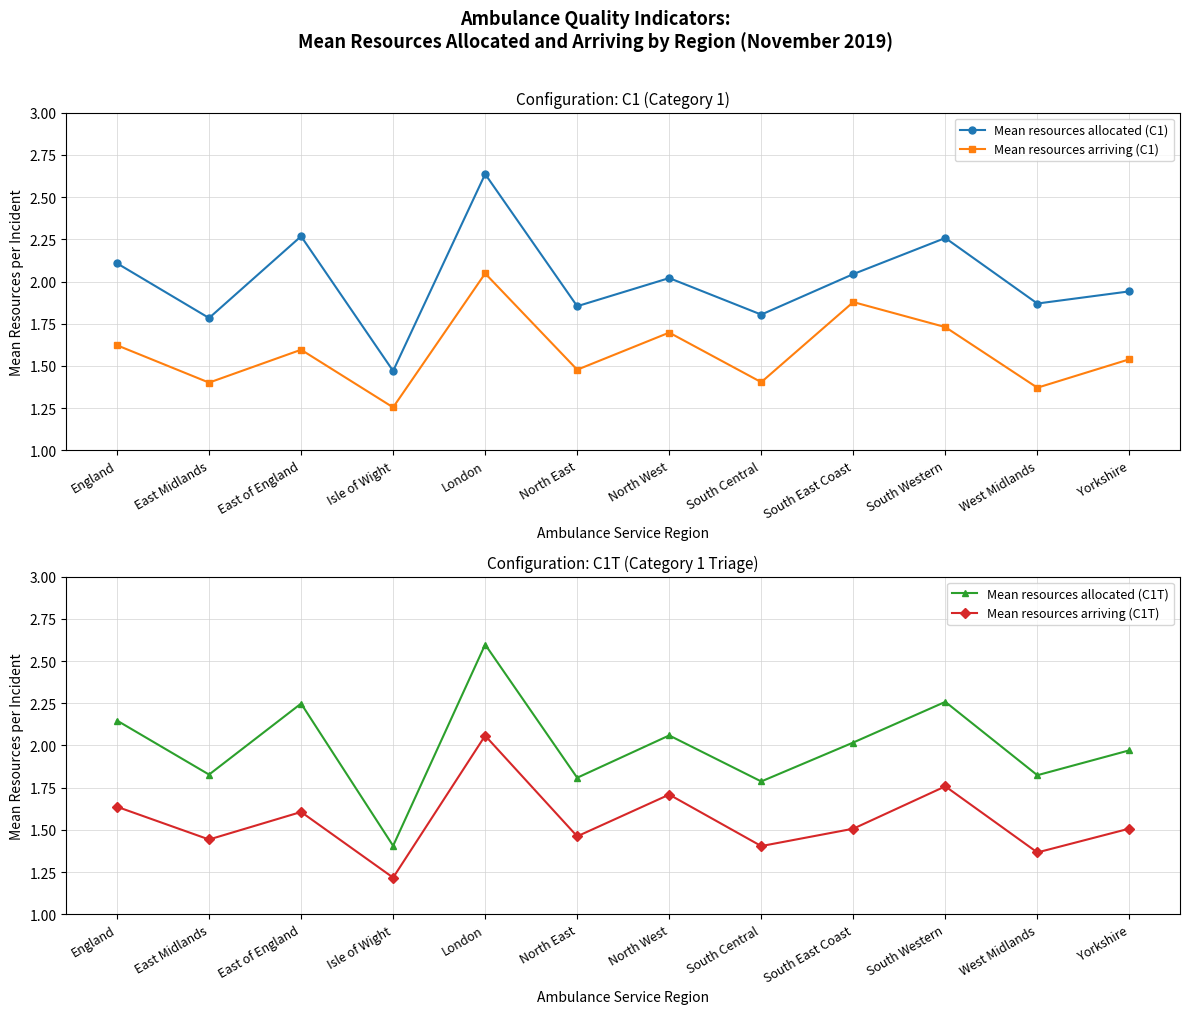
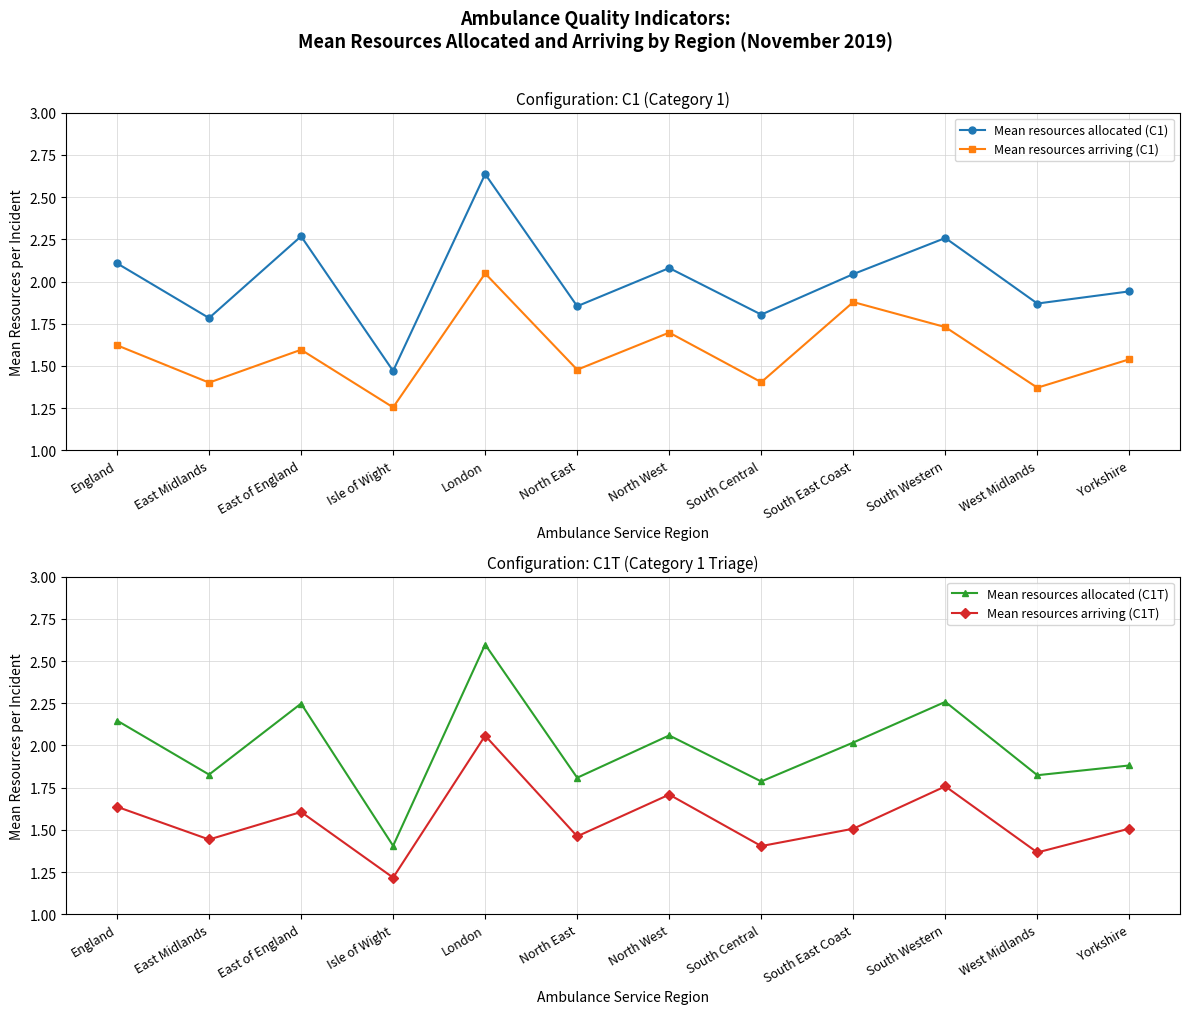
  {
    "Configuration: C1 (Category 1)": {
      "Mean resources allocated (C1)": {
        "England": 2.11,
        "East Midlands": 1.78,
        "East of England": 2.27,
        "Isle of Wight": 1.47,
        "London": 2.64,
        "North East": 1.85,
-       "North West": 2.02,
+       "North West": 2.08,
        "South Central": 1.80,
        "South East Coast": 2.04,
        "South Western": 2.26,
        "West Midlands": 1.87,
        "Yorkshire": 1.94
      },
      "Mean resources arriving (C1)": {
        "England": 1.62,
        "East Midlands": 1.40,
        "East of England": 1.60,
        "Isle of Wight": 1.25,
        "London": 2.05,
        "North East": 1.48,
        "North West": 1.70,
        "South Central": 1.40,
        "South East Coast": 1.88,
        "South Western": 1.73,
        "West Midlands": 1.37,
        "Yorkshire": 1.54
      }
    },
    "Configuration: C1T (Category 1 Triage)": {
      "Mean resources allocated (C1T)": {
        "England": 2.15,
        "East Midlands": 1.83,
        "East of England": 2.25,
        "Isle of Wight": 1.41,
        "London": 2.60,
        "North East": 1.81,
        "North West": 2.06,
        "South Central": 1.79,
        "South East Coast": 2.02,
        "South Western": 2.26,
        "West Midlands": 1.82,
-       "Yorkshire": 1.97
+       "Yorkshire": 1.88
      },
      "Mean resources arriving (C1T)": {
        "England": 1.64,
        "East Midlands": 1.44,
        "East of England": 1.61,
        "Isle of Wight": 1.22,
        "London": 2.06,
        "North East": 1.46,
        "North West": 1.71,
        "South Central": 1.40,
        "South East Coast": 1.51,
        "South Western": 1.76,
        "West Midlands": 1.37,
        "Yorkshire": 1.51
      }
    }
  }
